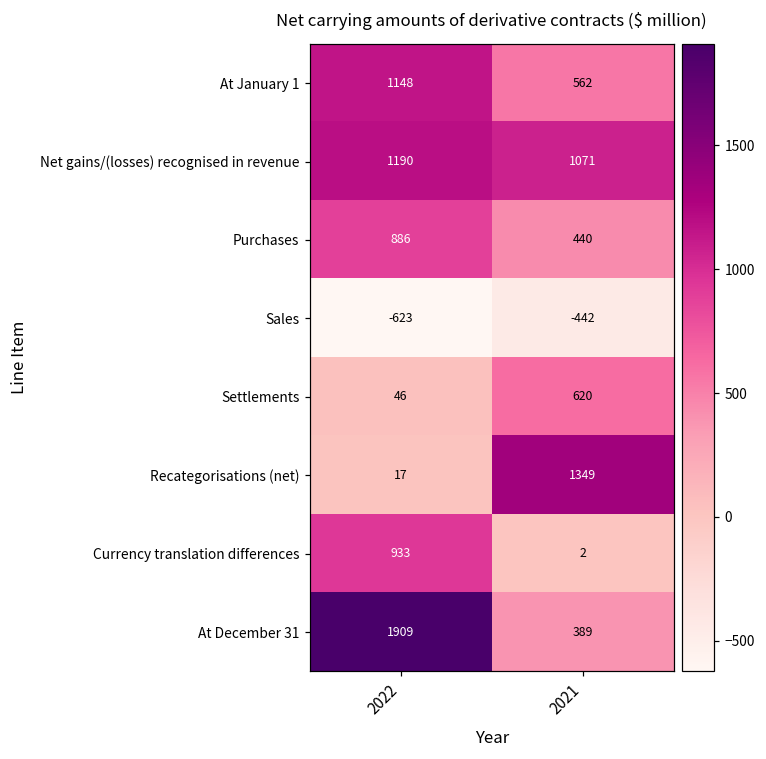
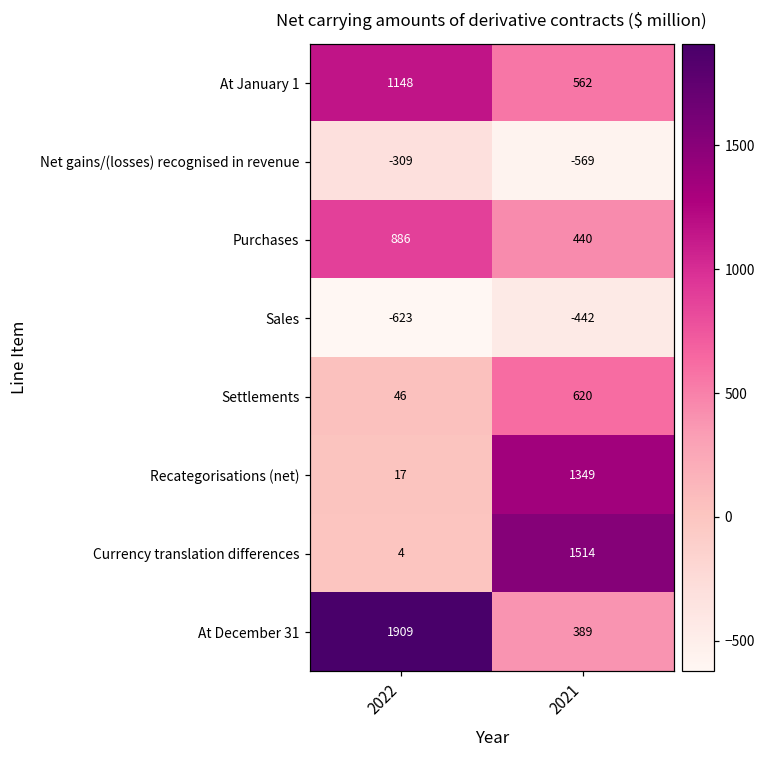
  {
    "At January 1": {
      "2022": 1148,
      "2021": 562
    },
    "Net gains/(losses) recognised in revenue": {
-     "2022": 1190,
-     "2021": 1071
+     "2022": -309,
+     "2021": -569
    },
    "Purchases": {
      "2022": 886,
      "2021": 440
    },
    "Sales": {
      "2022": -623,
      "2021": -442
    },
    "Settlements": {
      "2022": 46,
      "2021": 620
    },
    "Recategorisations (net)": {
      "2022": 17,
      "2021": 1349
    },
    "Currency translation differences": {
-     "2022": 933,
-     "2021": 2
+     "2022": 4,
+     "2021": 1514
    },
    "At December 31": {
      "2022": 1909,
      "2021": 389
    }
  }
